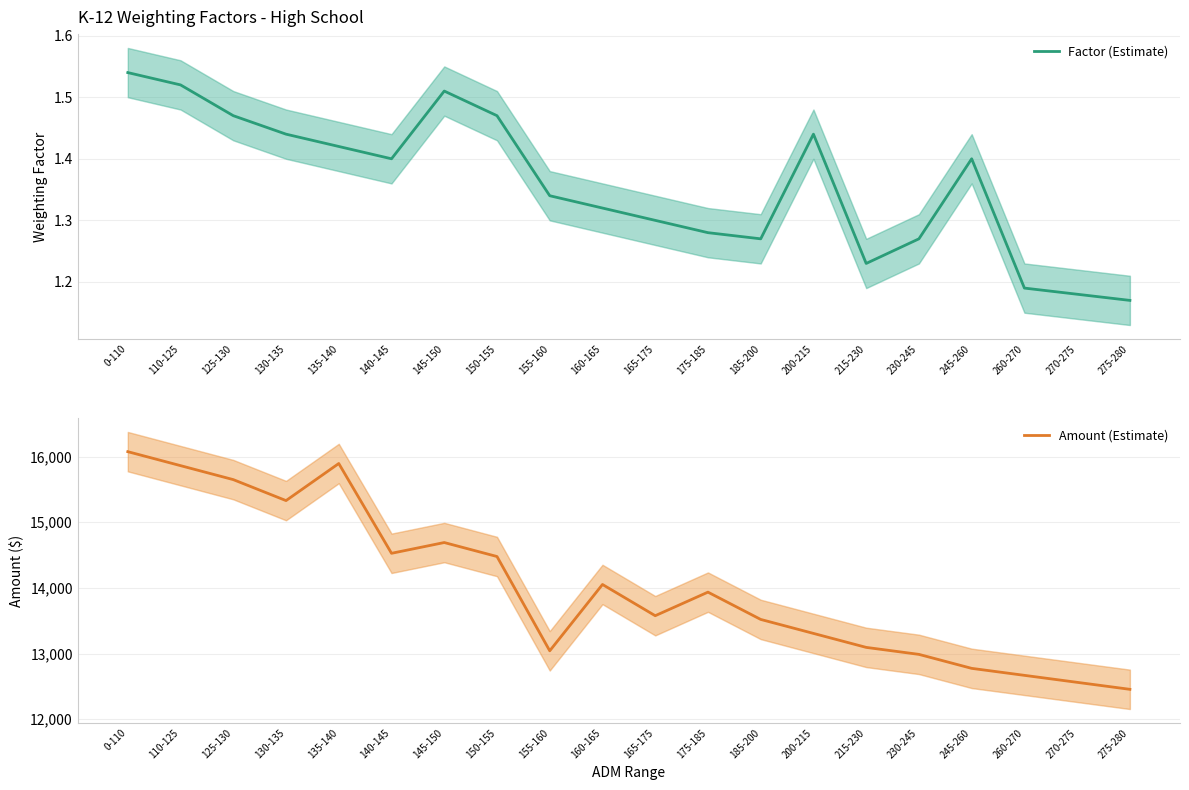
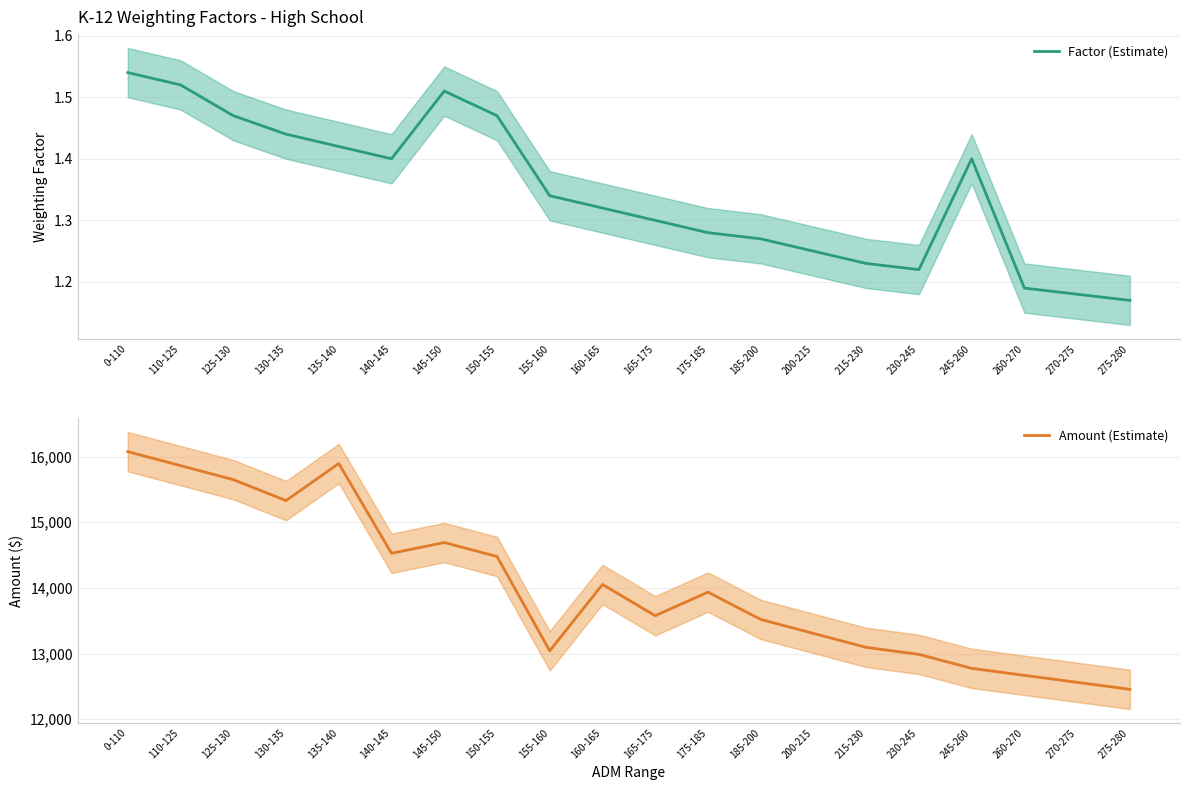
  {
    "K-12 Weighting Factors - High School": {
      "Factor (Estimate)": {
        "0-110": 1.54,
        "110-125": 1.52,
        "125-130": 1.47,
        "130-135": 1.44,
        "135-140": 1.42,
        "140-145": 1.40,
        "145-150": 1.51,
        "150-155": 1.47,
        "155-160": 1.34,
        "160-165": 1.32,
        "165-175": 1.30,
        "175-185": 1.28,
        "185-200": 1.27,
-       "200-215": 1.44,
+       "200-215": 1.25,
        "215-230": 1.23,
-       "230-245": 1.27,
+       "230-245": 1.22,
        "245-260": 1.40,
        "260-270": 1.19,
        "270-275": 1.18,
        "275-280": 1.17
      }
    }
  }
